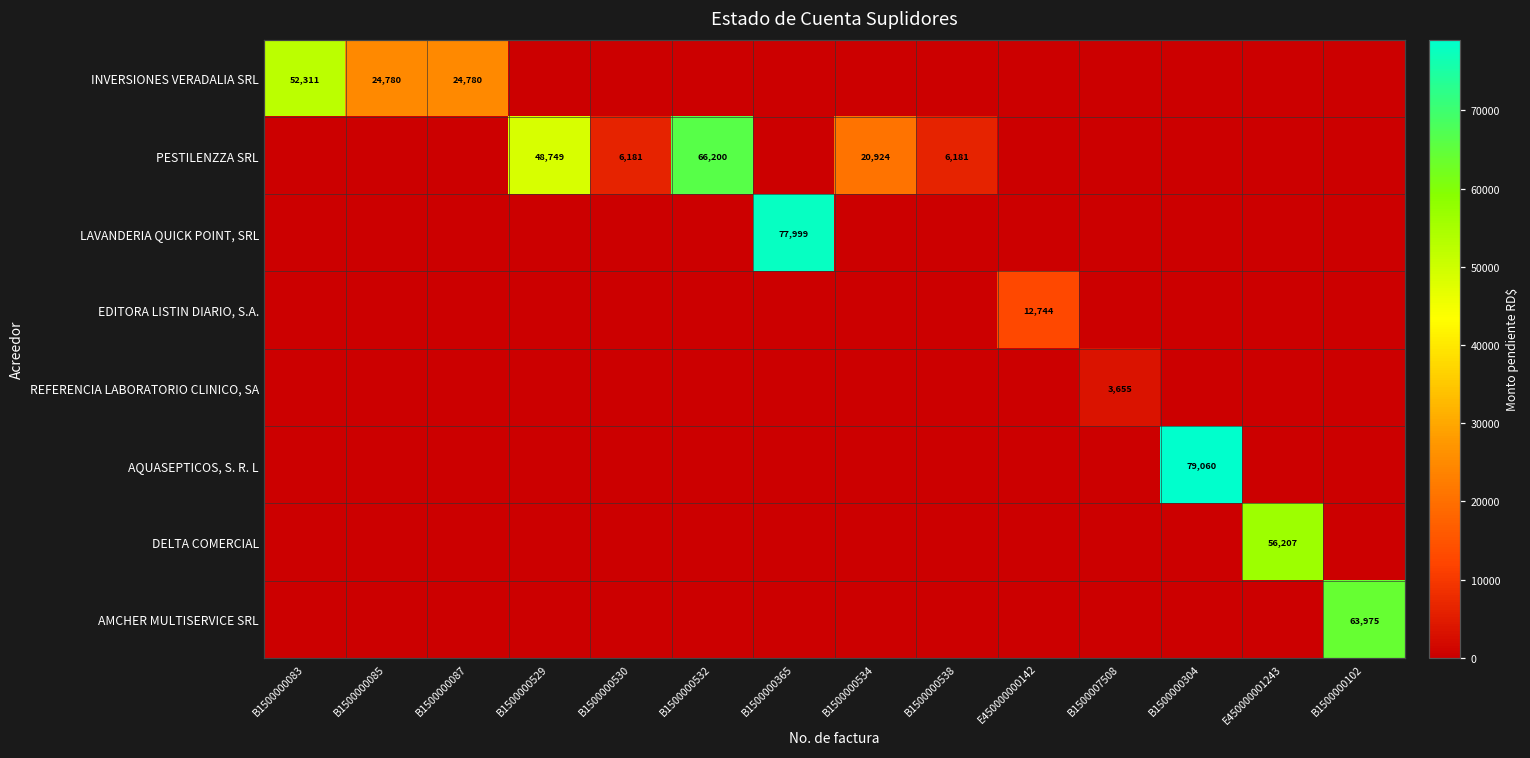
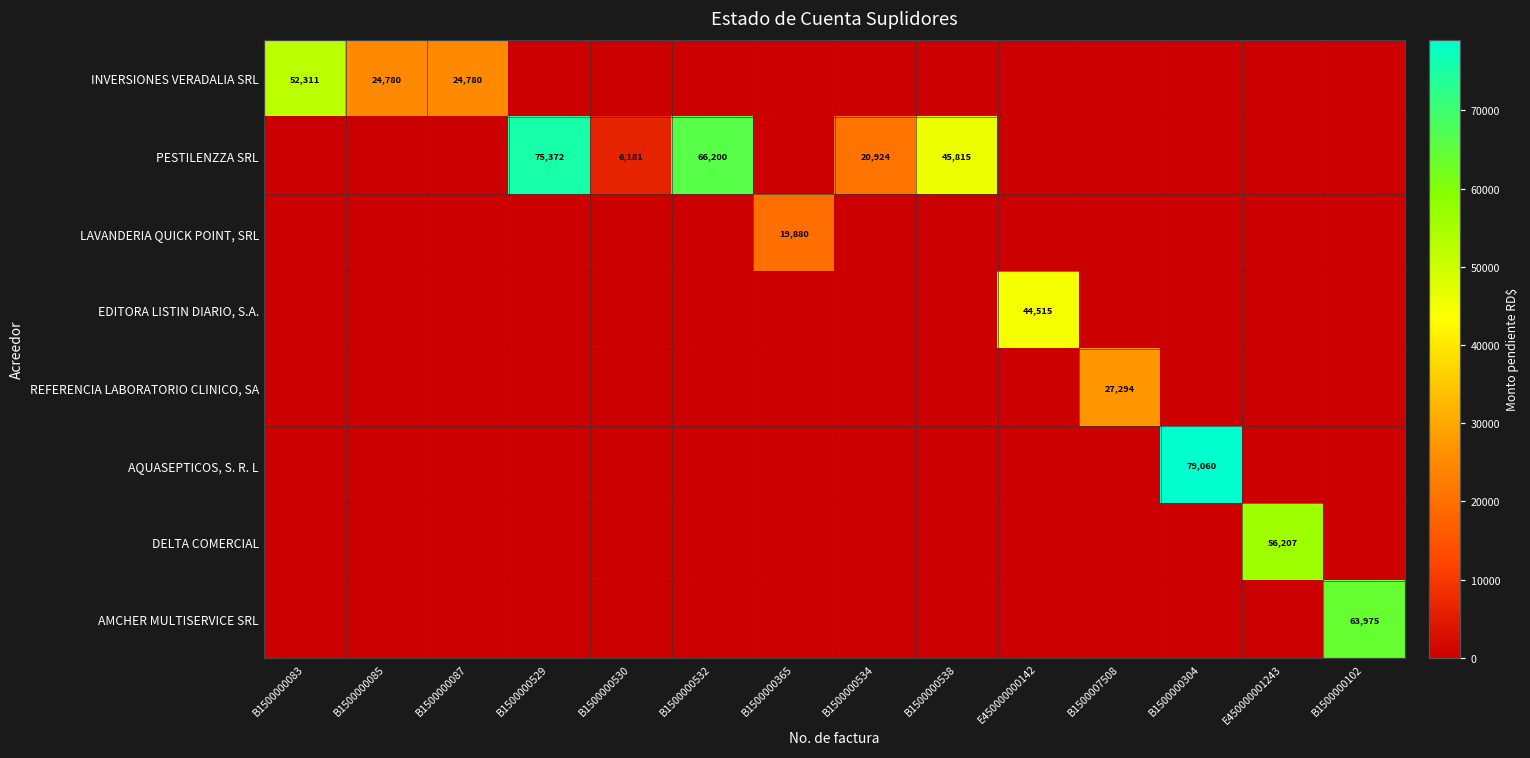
  {
    "INVERSIONES VERADALIA SRL": {
      "B1500000083": "52,311",
      "B1500000085": "24,780",
      "B1500000087": "24,780"
    },
    "PESTILENZZA SRL": {
-     "B1500000529": "48,749",
+     "B1500000529": "75,372",
      "B1500000530": "6,181",
      "B1500000532": "66,200",
      "B1500000534": "20,924",
-     "B1500000538": "6,181"
+     "B1500000538": "45,815"
    },
    "LAVANDERIA QUICK POINT, SRL": {
-     "B1500000365": "77,999"
+     "B1500000365": "19,880"
    },
    "EDITORA LISTIN DIARIO, S.A.": {
-     "E450000000142": "12,744"
+     "E450000000142": "44,515"
    },
    "REFERENCIA LABORATORIO CLINICO, SA": {
-     "B1500007508": "3,655"
+     "B1500007508": "27,294"
    },
    "AQUASEPTICOS, S. R. L": {
      "B1500000304": "79,060"
    },
    "DELTA COMERCIAL": {
      "E450000001243": "56,207"
    },
    "AMCHER MULTISERVICE SRL": {
      "B1500000102": "63,975"
    }
  }
